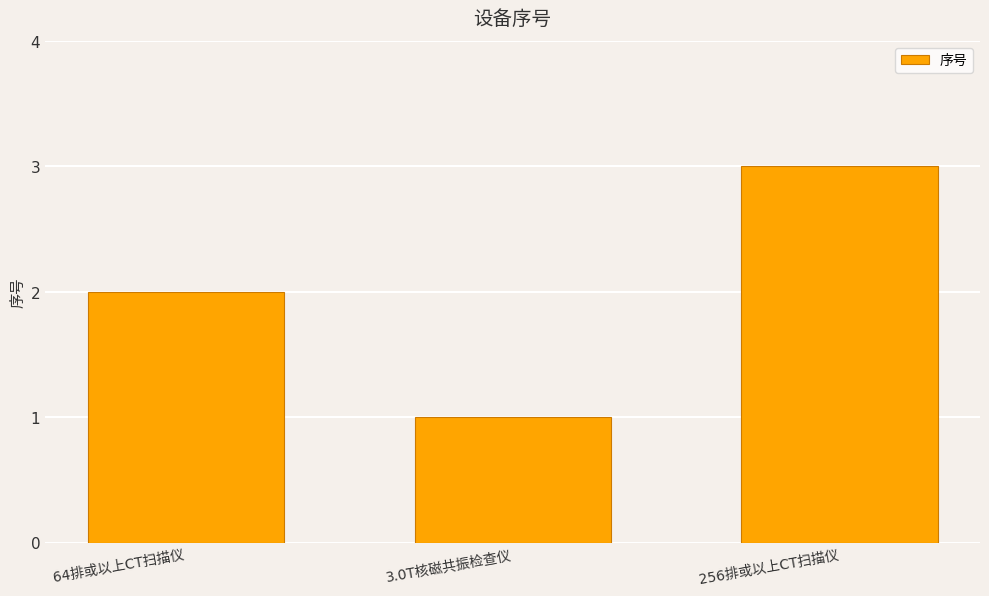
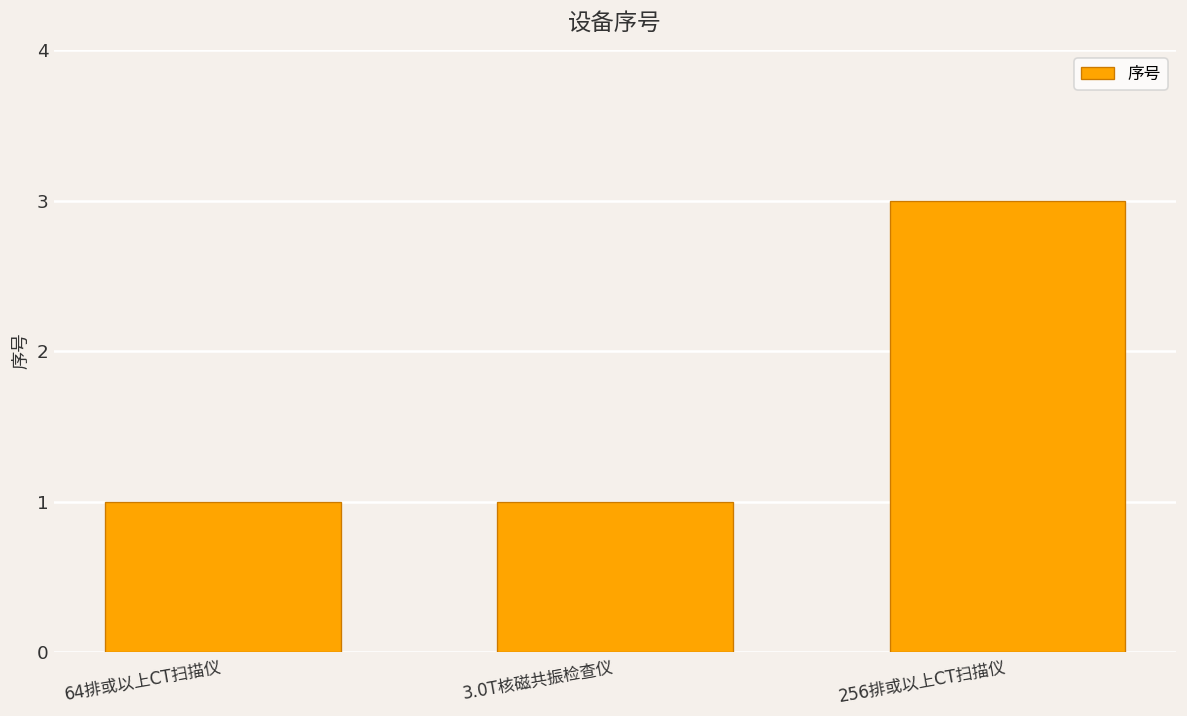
  {
-   "64排或以上CT扫描仪": 2,
+   "64排或以上CT扫描仪": 1,
    "3.0T核磁共振检查仪": 1,
    "256排或以上CT扫描仪": 3
  }
